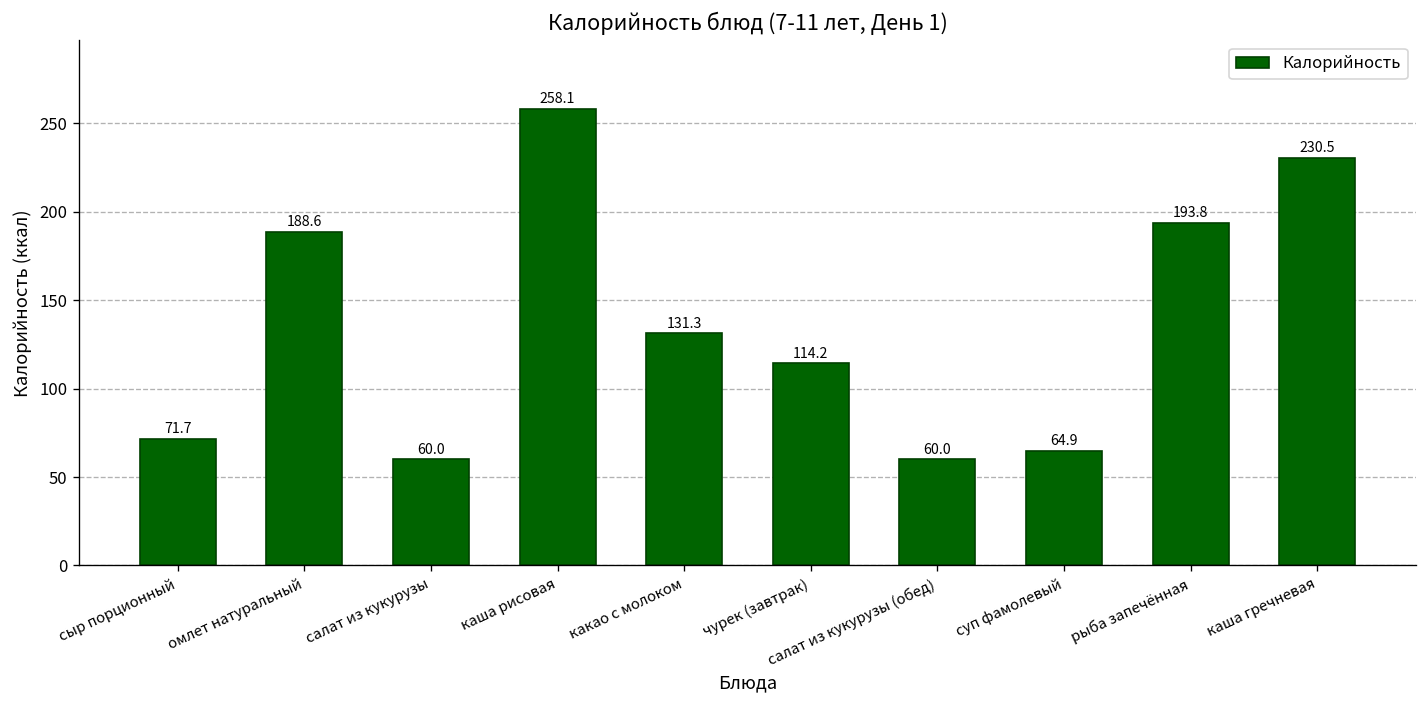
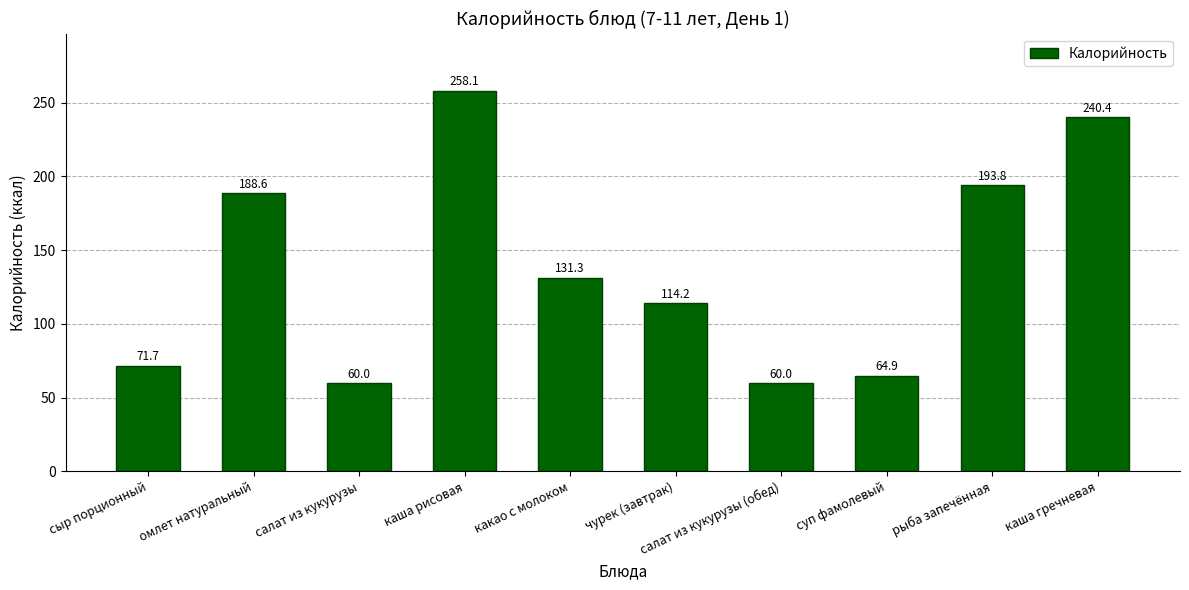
  {
    "сыр порционный": 71.7,
    "омлет натуральный": 188.6,
    "салат из кукурузы": 60.0,
    "каша рисовая": 258.1,
    "какао с молоком": 131.3,
    "чурек (завтрак)": 114.2,
    "салат из кукурузы (обед)": 60.0,
    "суп фамолевый": 64.9,
    "рыба запечённая": 193.8,
-   "каша гречневая": 230.5
+   "каша гречневая": 240.4
  }
